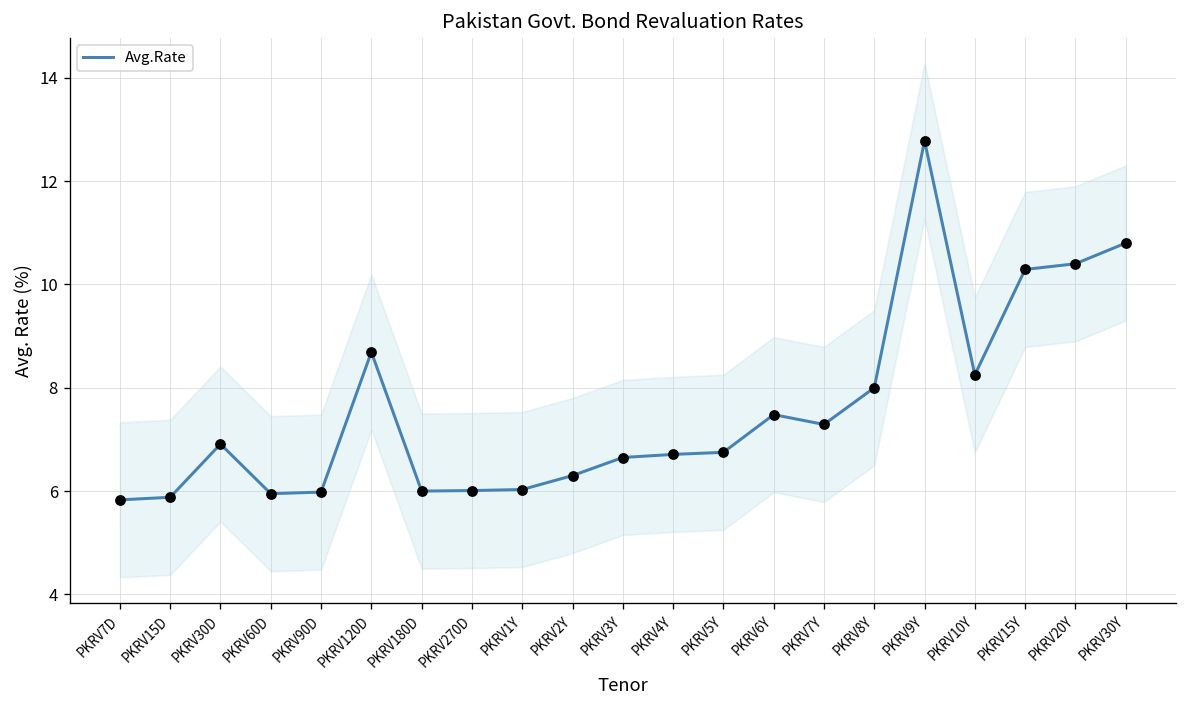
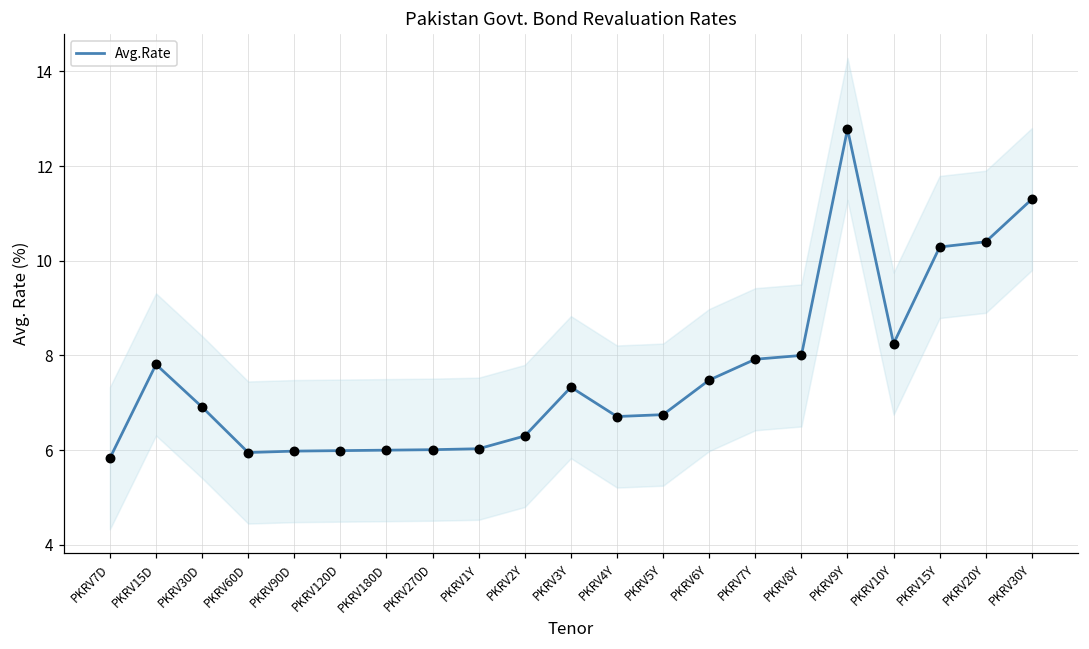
  {
    "Avg.Rate": {
      "PKRV7D": 5.8,
-     "PKRV15D": 5.9,
+     "PKRV15D": 7.8,
      "PKRV30D": 6.9,
      "PKRV60D": 6.0,
      "PKRV90D": 6.0,
-     "PKRV120D": 8.7,
+     "PKRV120D": 6.0,
      "PKRV180D": 6.0,
      "PKRV270D": 6.0,
      "PKRV1Y": 6.0,
      "PKRV2Y": 6.3,
-     "PKRV3Y": 6.7,
+     "PKRV3Y": 7.3,
      "PKRV4Y": 6.7,
      "PKRV5Y": 6.8,
      "PKRV6Y": 7.5,
-     "PKRV7Y": 7.3,
+     "PKRV7Y": 7.9,
      "PKRV8Y": 8.0,
      "PKRV9Y": 12.8,
      "PKRV10Y": 8.3,
      "PKRV15Y": 10.3,
      "PKRV20Y": 10.4,
-     "PKRV30Y": 10.8
+     "PKRV30Y": 11.3
    }
  }
